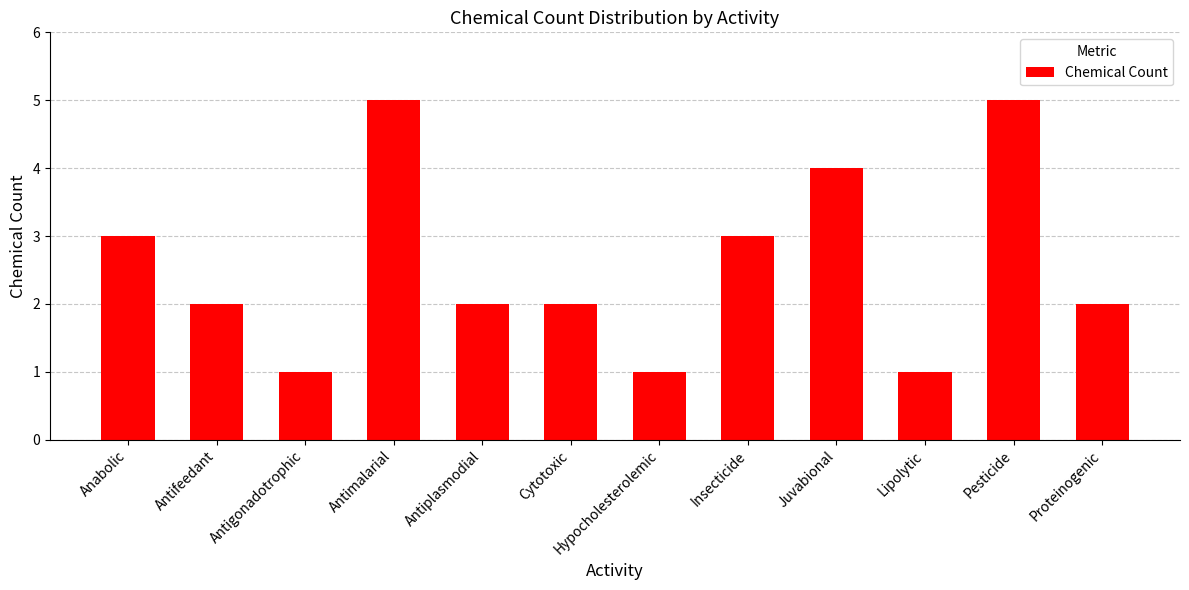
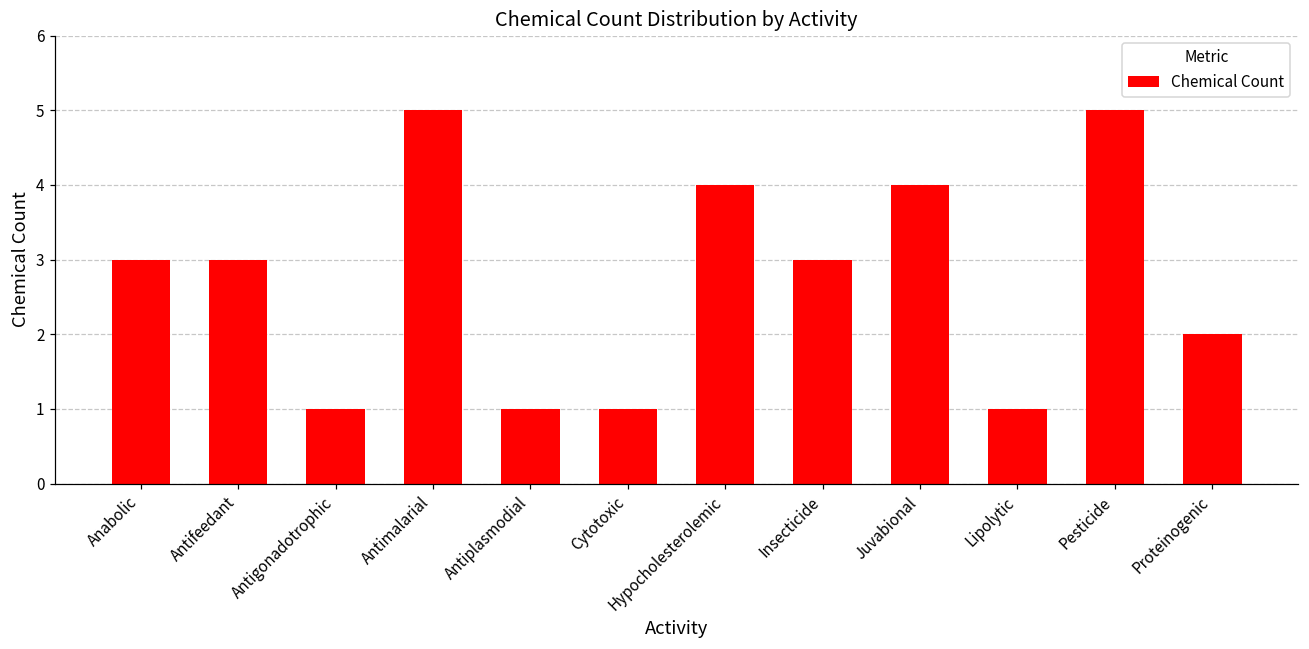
  {
    "Anabolic": 3,
-   "Antifeedant": 2,
+   "Antifeedant": 3,
    "Antigonadotrophic": 1,
    "Antimalarial": 5,
-   "Antiplasmodial": 2,
-   "Cytotoxic": 2,
-   "Hypocholesterolemic": 1,
+   "Antiplasmodial": 1,
+   "Cytotoxic": 1,
+   "Hypocholesterolemic": 4,
    "Insecticide": 3,
    "Juvabional": 4,
    "Lipolytic": 1,
    "Pesticide": 5,
    "Proteinogenic": 2
  }
